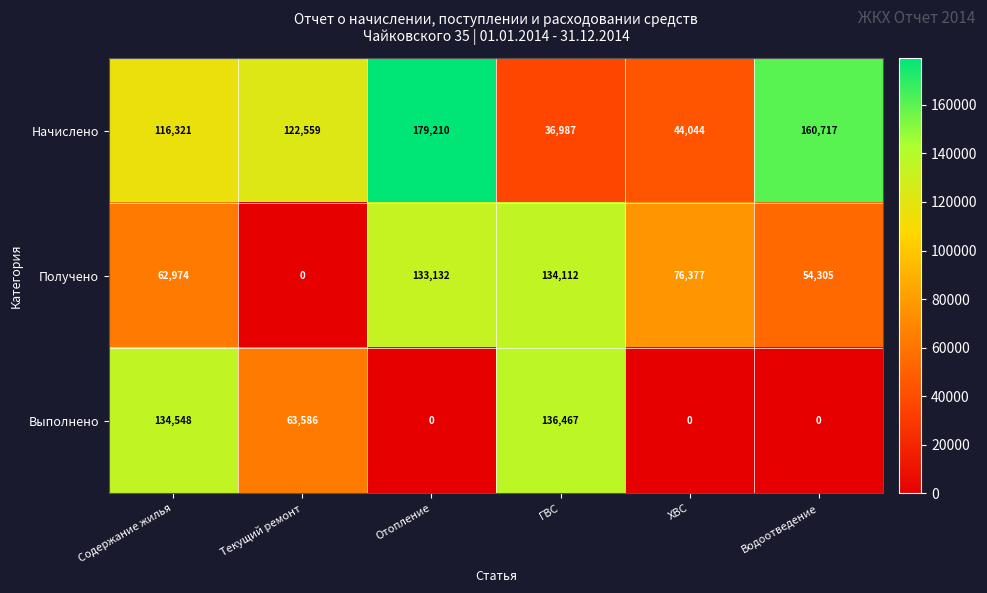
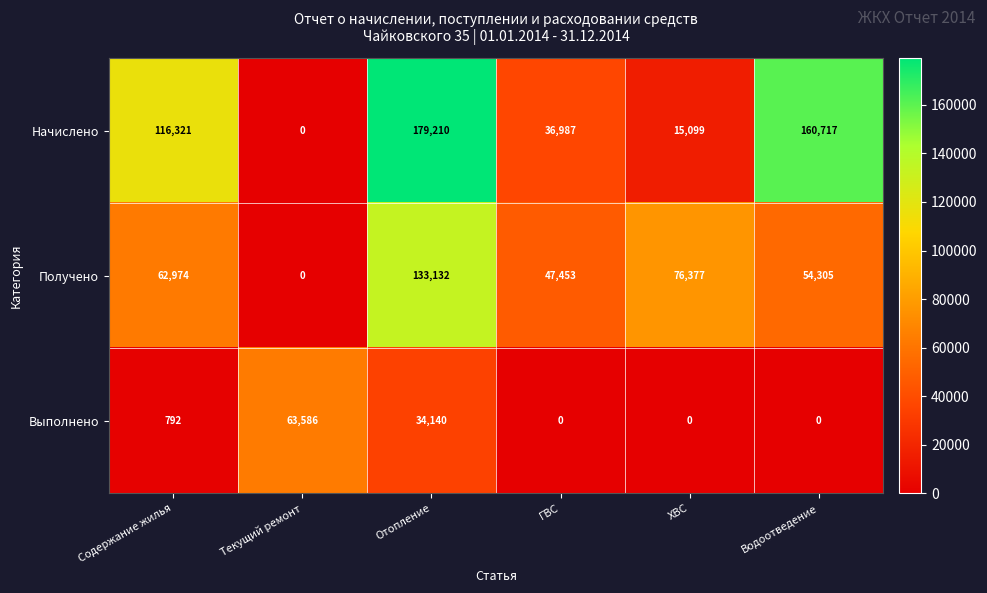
  {
    "Начислено": {
      "Содержание жилья": "116,321",
-     "Текущий ремонт": "122,559",
+     "Текущий ремонт": "0",
      "Отопление": "179,210",
      "ГВС": "36,987",
-     "ХВС": "44,044",
+     "ХВС": "15,099",
      "Водоотведение": "160,717"
    },
    "Получено": {
      "Содержание жилья": "62,974",
      "Текущий ремонт": "0",
      "Отопление": "133,132",
-     "ГВС": "134,112",
+     "ГВС": "47,453",
      "ХВС": "76,377",
      "Водоотведение": "54,305"
    },
    "Выполнено": {
-     "Содержание жилья": "134,548",
+     "Содержание жилья": "792",
      "Текущий ремонт": "63,586",
-     "Отопление": "0",
-     "ГВС": "136,467",
+     "Отопление": "34,140",
+     "ГВС": "0",
      "ХВС": "0",
      "Водоотведение": "0"
    }
  }
